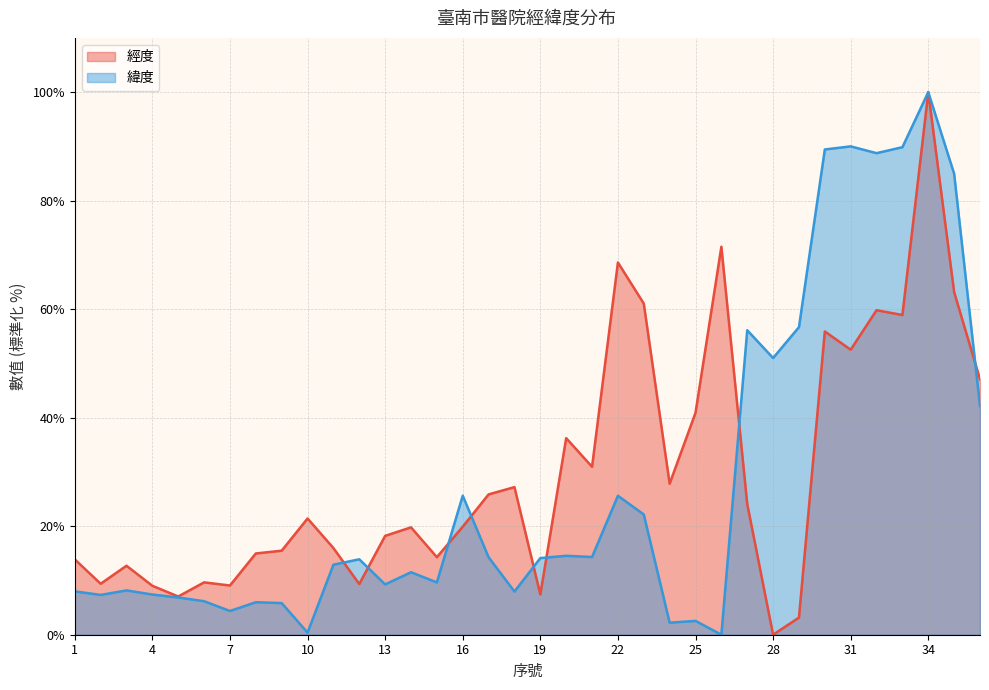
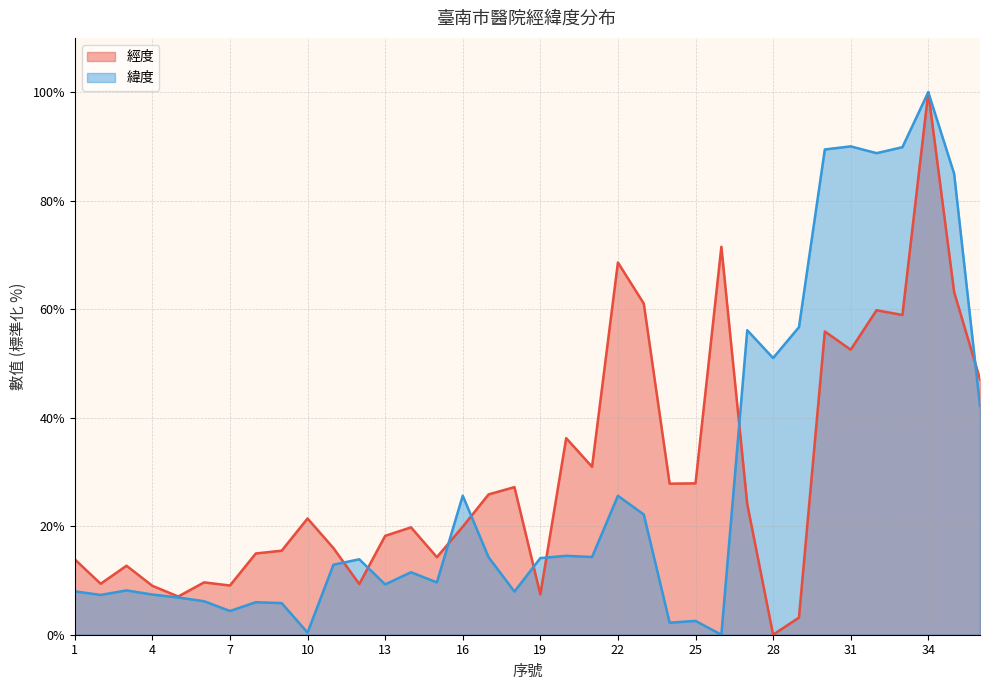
  {
    "經度": {
      "1": "14%",
      "4": "9%",
      "7": "9%",
      "10": "21%",
      "13": "18%",
      "16": "20%",
      "19": "7%",
      "22": "69%",
-     "25": "41%",
+     "25": "28%",
      "28": "0%",
      "31": "53%"
    },
    "緯度": {
      "1": "8%",
      "4": "7%",
      "7": "4%",
      "10": "0%",
      "13": "9%",
      "16": "26%",
      "19": "14%",
      "22": "26%",
      "25": "3%",
      "28": "51%",
      "31": "90%"
    }
  }
